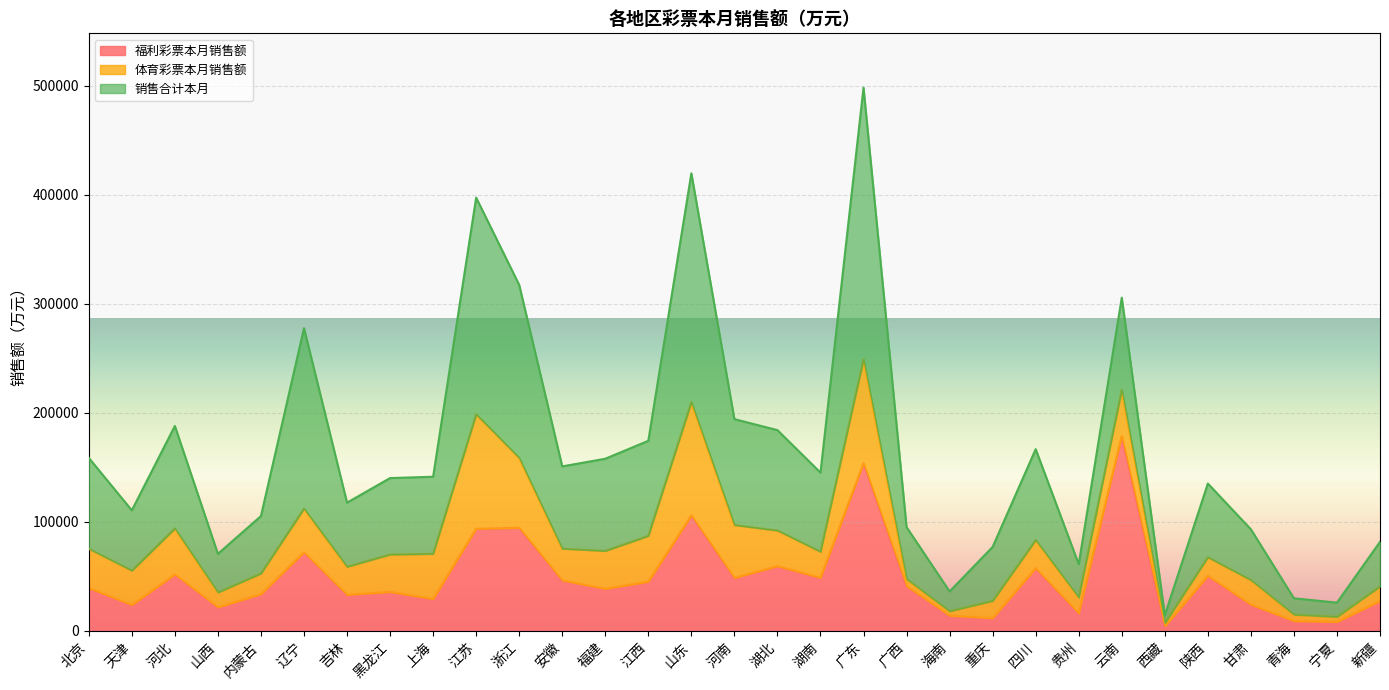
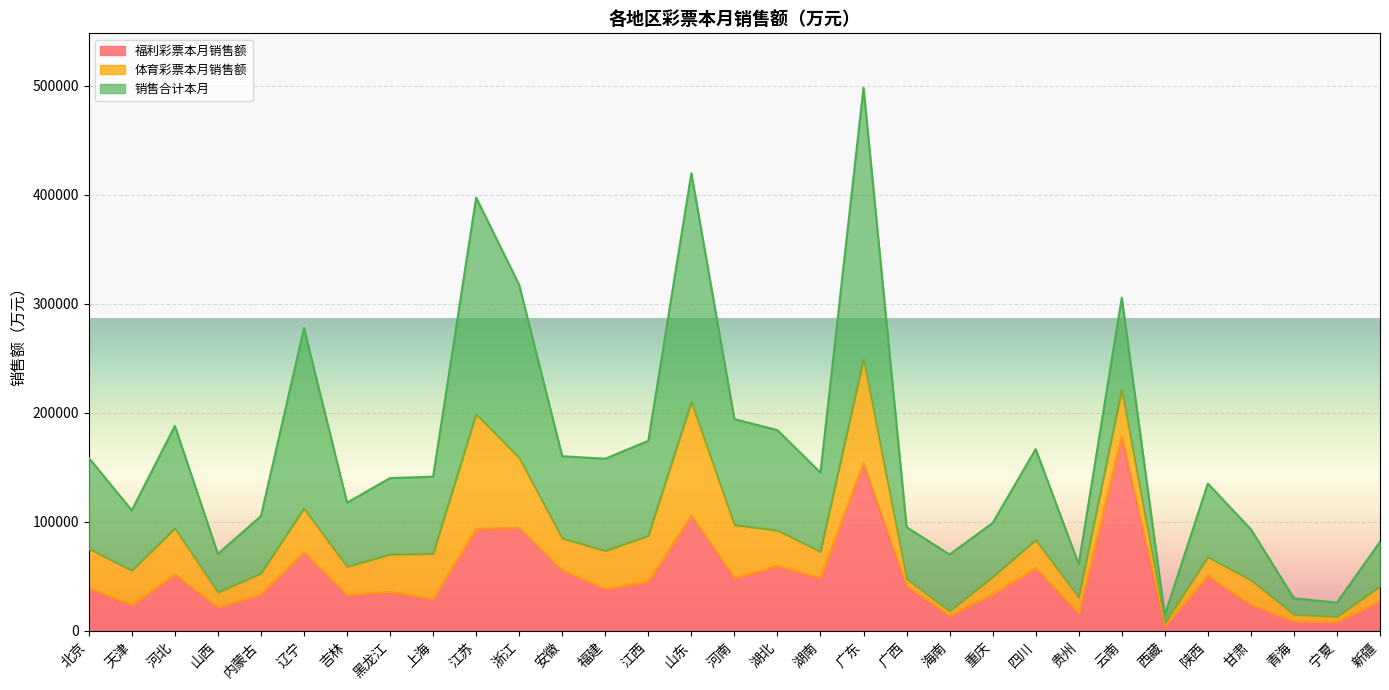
  {
    "福利彩票本月销售额": {
      "北京": 39000,
      "天津": 24000,
      "河北": 52000,
      "山西": 22000,
      "内蒙古": 34000,
      "辽宁": 72000,
      "吉林": 33000,
      "黑龙江": 36000,
      "上海": 29000,
      "江苏": 94000,
      "浙江": 95000,
-     "安徽": 46000,
+     "安徽": 56000,
      "福建": 39000,
      "江西": 45000,
      "山东": 106000,
      "河南": 49000,
      "湖北": 59000,
      "湖南": 49000,
      "广东": 154000,
      "广西": 41000,
      "海南": 14000,
-     "重庆": 12000,
+     "重庆": 34000,
      "四川": 58000,
      "贵州": 16000,
      "云南": 179000,
      "西藏": 4000,
      "陕西": 51000,
      "甘肃": 24000,
      "青海": 9000,
      "宁夏": 8000,
      "新疆": 27000
    },
    "体育彩票本月销售额": {
      "北京": 36000,
      "天津": 31000,
      "河北": 42000,
      "山西": 14000,
      "内蒙古": 19000,
      "辽宁": 40000,
      "吉林": 26000,
      "黑龙江": 34000,
      "上海": 41000,
      "江苏": 105000,
      "浙江": 64000,
      "安徽": 29000,
      "福建": 35000,
      "江西": 42000,
      "山东": 104000,
      "河南": 49000,
      "湖北": 33000,
      "湖南": 24000,
      "广东": 95000,
      "广西": 7000,
      "海南": 4000,
      "重庆": 16000,
      "四川": 26000,
      "贵州": 15000,
      "云南": 43000,
      "西藏": 3000,
      "陕西": 17000,
      "甘肃": 23000,
      "青海": 6000,
      "宁夏": 5000,
      "新疆": 13000
    },
    "销售合计本月": {
      "北京": 83000,
      "天津": 55000,
      "河北": 94000,
      "山西": 35000,
      "内蒙古": 53000,
      "辽宁": 165000,
      "吉林": 59000,
      "黑龙江": 70000,
      "上海": 71000,
      "江苏": 199000,
      "浙江": 159000,
      "安徽": 75000,
      "福建": 85000,
      "江西": 87000,
      "山东": 210000,
      "河南": 97000,
      "湖北": 92000,
      "湖南": 73000,
      "广东": 249000,
      "广西": 48000,
-     "海南": 18000,
+     "海南": 52000,
      "重庆": 49000,
      "四川": 83000,
      "贵州": 31000,
      "云南": 84000,
      "西藏": 7000,
      "陕西": 68000,
      "甘肃": 47000,
      "青海": 15000,
      "宁夏": 13000,
      "新疆": 41000
    }
  }
